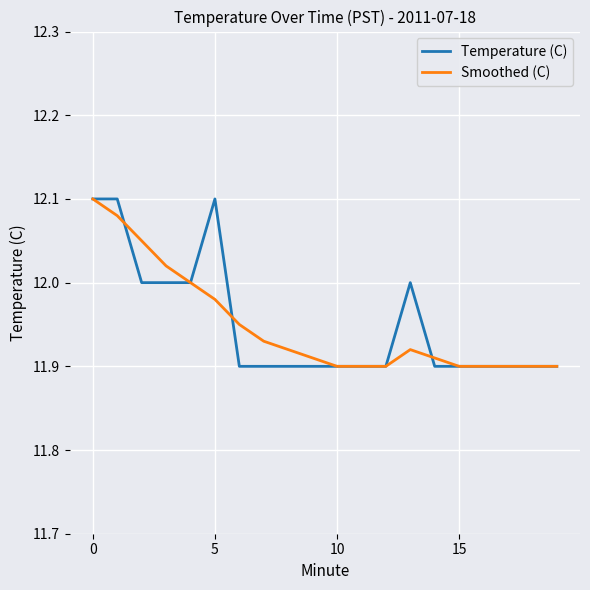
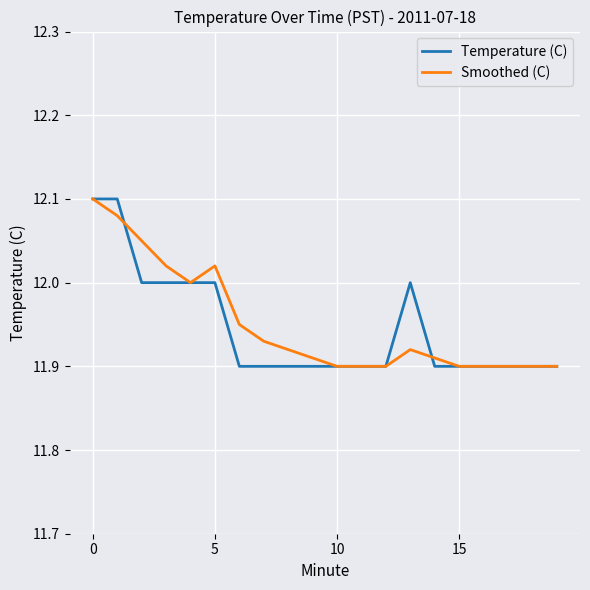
  {
    "Temperature (C)": {
-     "5": 12.1
+     "5": 12.0
    },
    "Smoothed (C)": {
-     "5": 11.98
+     "5": 12.02
    }
  }
